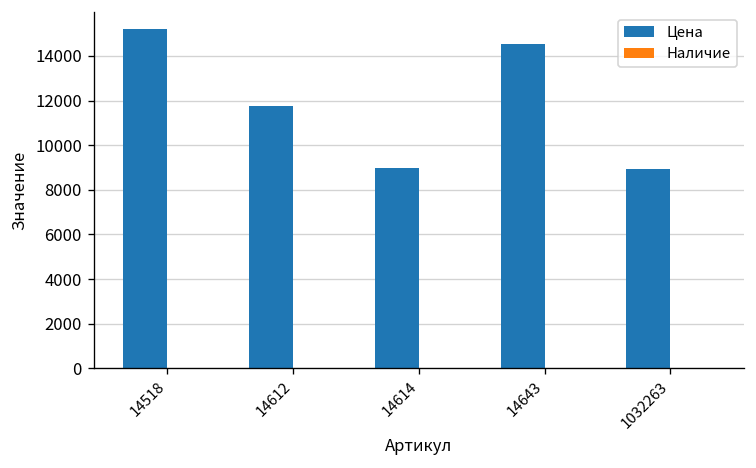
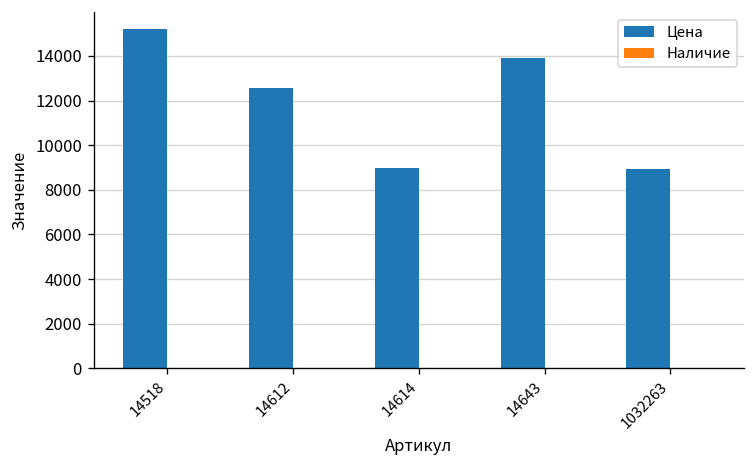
  {
    "Цена": {
      "14518": 15200,
-     "14612": 11800,
+     "14612": 12600,
      "14614": 9000,
-     "14643": 14500,
+     "14643": 13900,
      "1032263": 8900
    },
    "Наличие": {
      "14518": 0,
      "14612": 0,
      "14614": 0,
      "14643": 0,
      "1032263": 0
    }
  }
